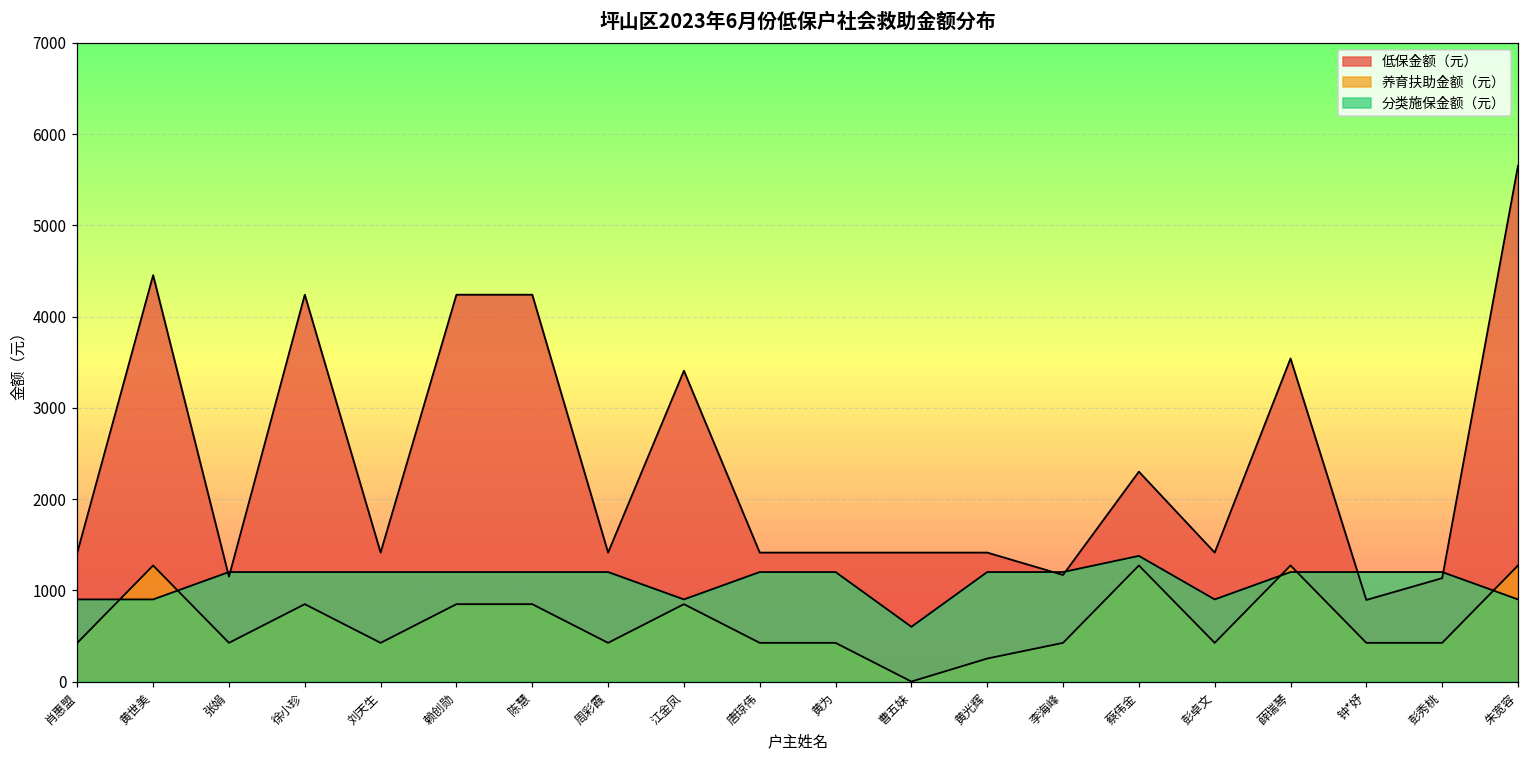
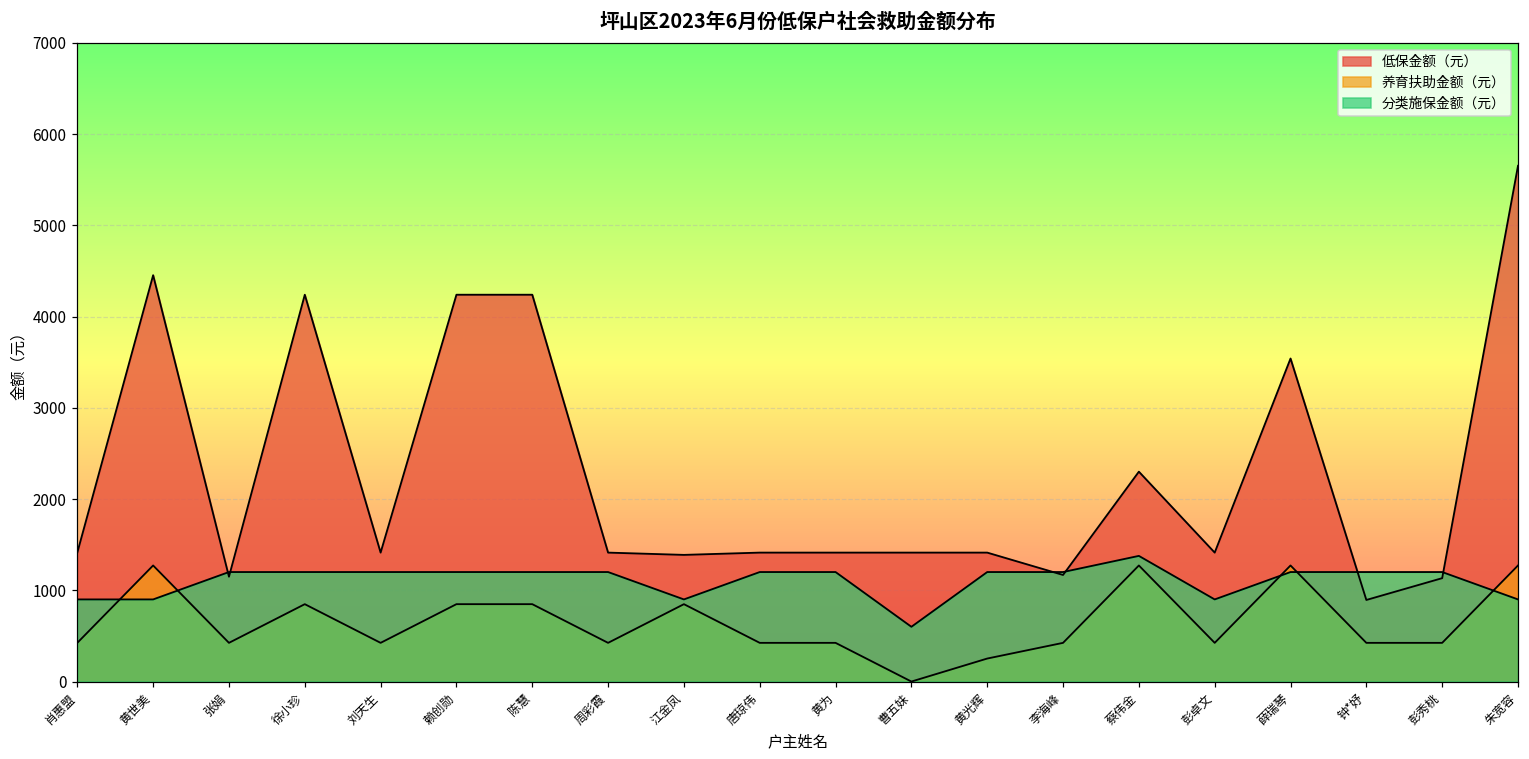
  {
    "低保金额（元）": {
      "肖惠盟": 1400,
      "黄世美": 4500,
      "张娟": 1100,
      "徐小珍": 4200,
      "刘天生": 1400,
      "赖创勋": 4200,
      "陈慧": 4200,
      "周彩霞": 1400,
-     "江金凤": 3400,
+     "江金凤": 1400,
      "唐琼伟": 1400,
      "黄为": 1400,
      "曹五妹": 1400,
      "黄光辉": 1400,
      "李海峰": 1200,
      "蔡伟金": 2300,
      "彭卓文": 1400,
      "薛瑞琴": 3500,
      "钟*妤": 900,
      "彭秀桃": 1100,
      "朱宽容": 5700
    },
    "养育扶助金额（元）": {
      "肖惠盟": 400,
      "黄世美": 1300,
      "张娟": 400,
      "徐小珍": 800,
      "刘天生": 400,
      "赖创勋": 800,
      "陈慧": 800,
      "周彩霞": 400,
      "江金凤": 800,
      "唐琼伟": 400,
      "黄为": 400,
      "曹五妹": 0,
      "黄光辉": 300,
      "李海峰": 400,
      "蔡伟金": 1300,
      "彭卓文": 400,
      "薛瑞琴": 1300,
      "钟*妤": 400,
      "彭秀桃": 400,
      "朱宽容": 1300
    },
    "分类施保金额（元）": {
      "肖惠盟": 900,
      "黄世美": 900,
      "张娟": 1200,
      "徐小珍": 1200,
      "刘天生": 1200,
      "赖创勋": 1200,
      "陈慧": 1200,
      "周彩霞": 1200,
      "江金凤": 900,
      "唐琼伟": 1200,
      "黄为": 1200,
      "曹五妹": 600,
      "黄光辉": 1200,
      "李海峰": 1200,
      "蔡伟金": 1400,
      "彭卓文": 900,
      "薛瑞琴": 1200,
      "钟*妤": 1200,
      "彭秀桃": 1200,
      "朱宽容": 900
    }
  }
